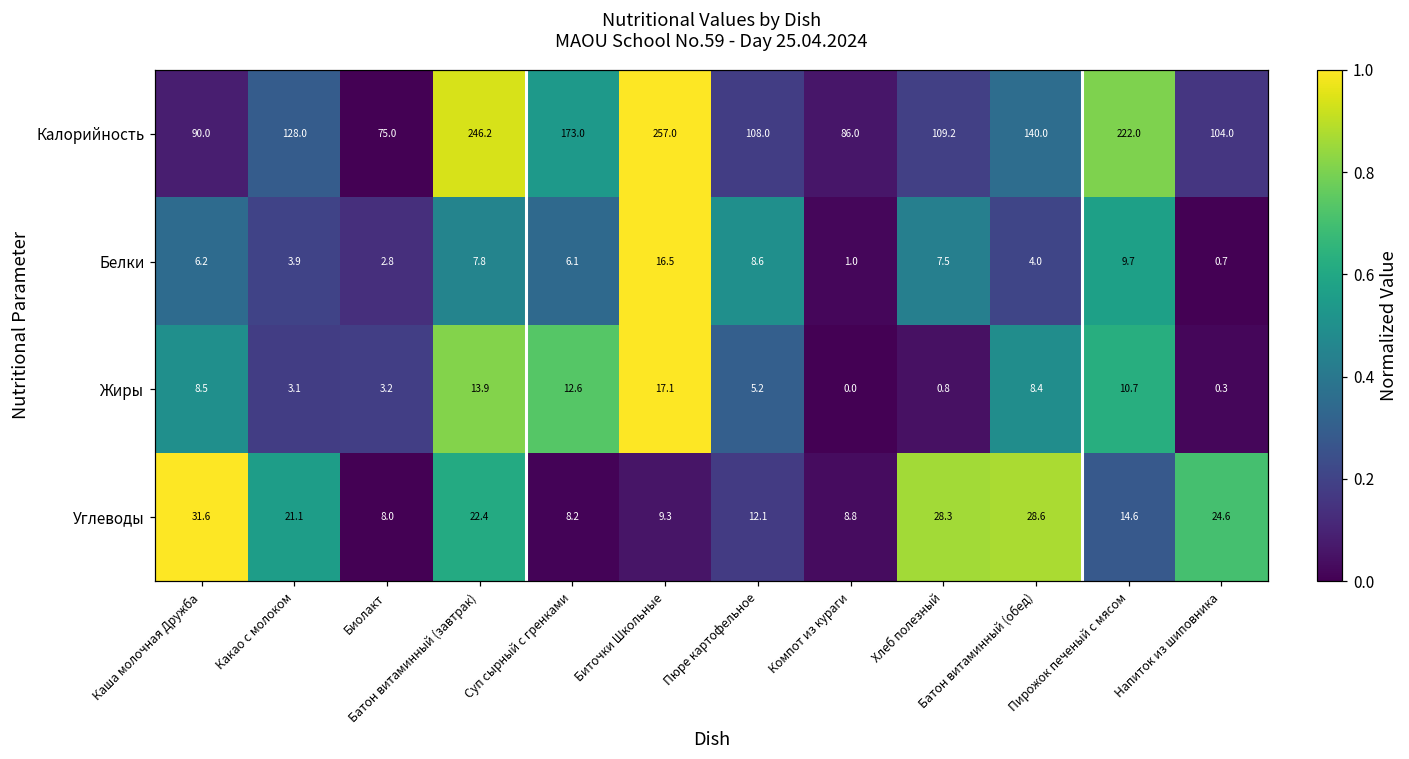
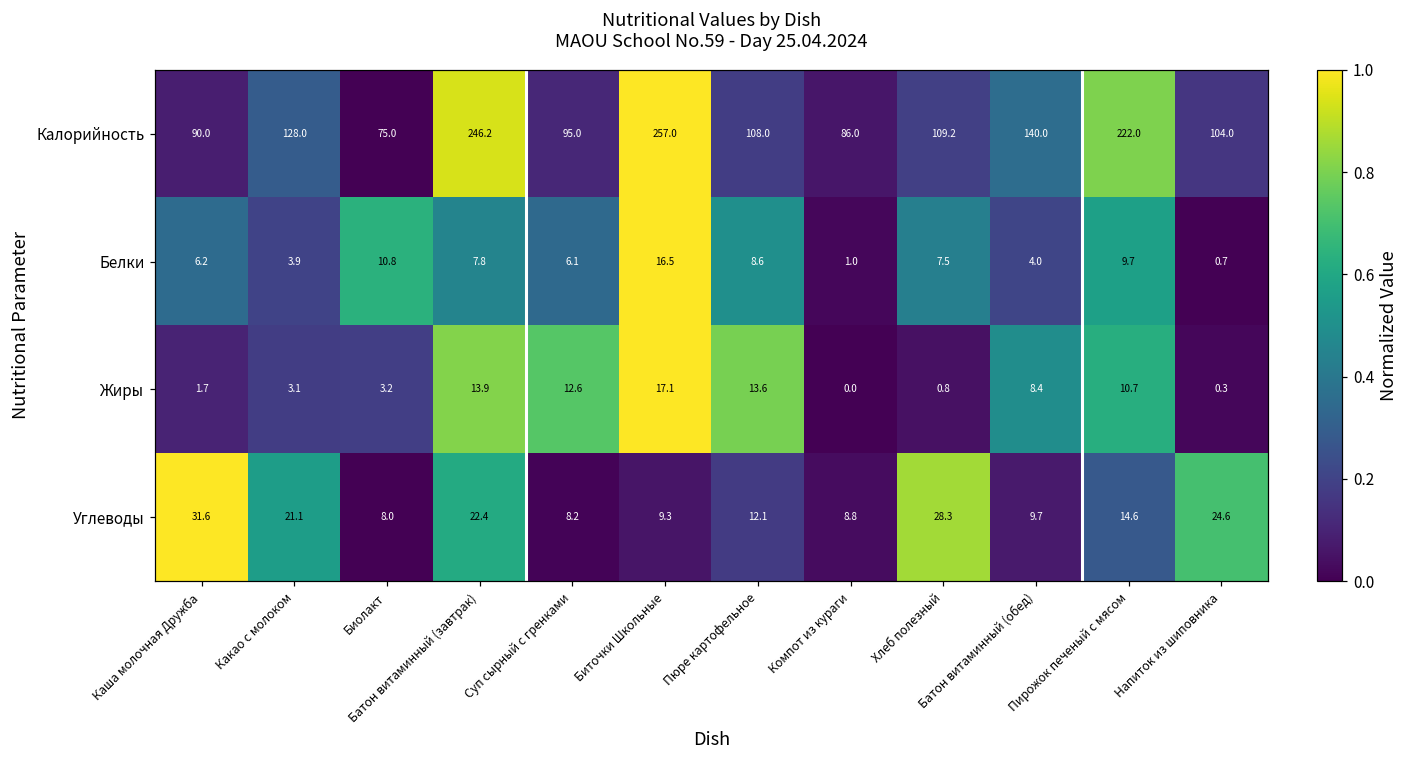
  {
    "Калорийность": {
      "Каша молочная Дружба": 90.0,
      "Какао с молоком": 128.0,
      "Биолакт": 75.0,
      "Батон витаминный (завтрак)": 246.2,
-     "Суп сырный с гренками": 173.0,
+     "Суп сырный с гренками": 95.0,
      "Биточки Школьные": 257.0,
      "Пюре картофельное": 108.0,
      "Компот из кураги": 86.0,
      "Хлеб полезный": 109.2,
      "Батон витаминный (обед)": 140.0,
      "Пирожок печеный с мясом": 222.0,
      "Напиток из шиповника": 104.0
    },
    "Белки": {
      "Каша молочная Дружба": 6.2,
      "Какао с молоком": 3.9,
-     "Биолакт": 2.8,
+     "Биолакт": 10.8,
      "Батон витаминный (завтрак)": 7.8,
      "Суп сырный с гренками": 6.1,
      "Биточки Школьные": 16.5,
      "Пюре картофельное": 8.6,
      "Компот из кураги": 1.0,
      "Хлеб полезный": 7.5,
      "Батон витаминный (обед)": 4.0,
      "Пирожок печеный с мясом": 9.7,
      "Напиток из шиповника": 0.7
    },
    "Жиры": {
-     "Каша молочная Дружба": 8.5,
+     "Каша молочная Дружба": 1.7,
      "Какао с молоком": 3.1,
      "Биолакт": 3.2,
      "Батон витаминный (завтрак)": 13.9,
      "Суп сырный с гренками": 12.6,
      "Биточки Школьные": 17.1,
-     "Пюре картофельное": 5.2,
+     "Пюре картофельное": 13.6,
      "Компот из кураги": 0.0,
      "Хлеб полезный": 0.8,
      "Батон витаминный (обед)": 8.4,
      "Пирожок печеный с мясом": 10.7,
      "Напиток из шиповника": 0.3
    },
    "Углеводы": {
      "Каша молочная Дружба": 31.6,
      "Какао с молоком": 21.1,
      "Биолакт": 8.0,
      "Батон витаминный (завтрак)": 22.4,
      "Суп сырный с гренками": 8.2,
      "Биточки Школьные": 9.3,
      "Пюре картофельное": 12.1,
      "Компот из кураги": 8.8,
      "Хлеб полезный": 28.3,
-     "Батон витаминный (обед)": 28.6,
+     "Батон витаминный (обед)": 9.7,
      "Пирожок печеный с мясом": 14.6,
      "Напиток из шиповника": 24.6
    }
  }
